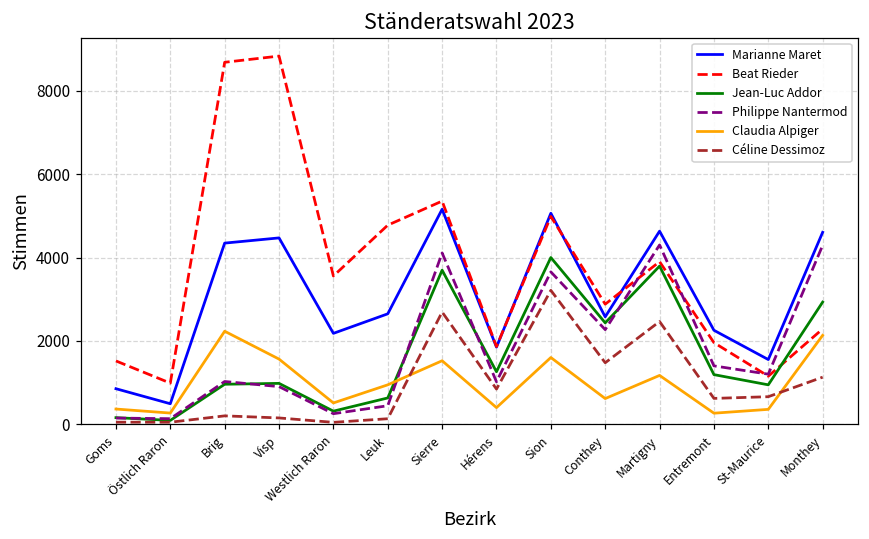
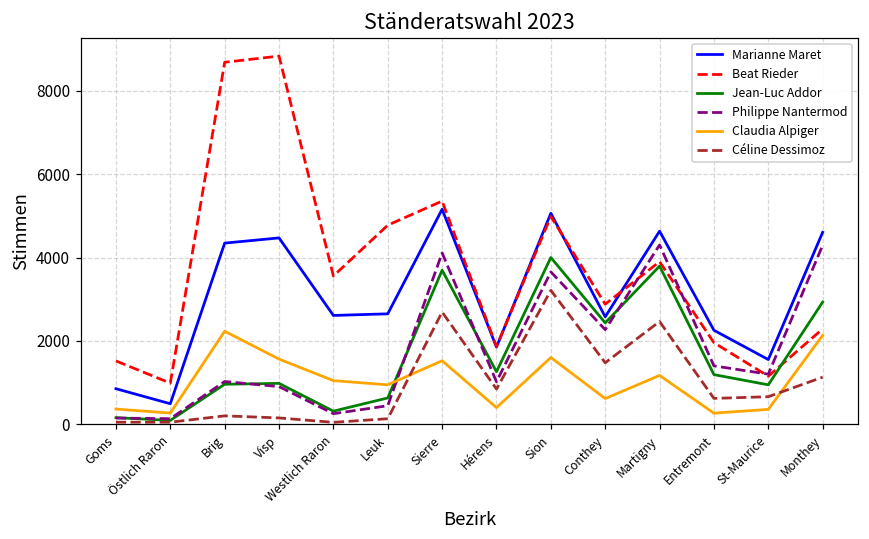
  {
    "Marianne Maret": {
      "Goms": 900,
      "Östlich Raron": 500,
      "Brig": 4300,
      "Visp": 4500,
-     "Westlich Raron": 2200,
+     "Westlich Raron": 2600,
      "Leuk": 2600,
      "Sierre": 5200,
      "Sion": 5100,
      "Conthey": 2600,
      "Martigny": 4600,
      "Entremont": 2300,
      "St-Maurice": 1600,
      "Monthey": 4600
    },
    "Beat Rieder": {
      "Goms": 1500,
      "Östlich Raron": 1000,
      "Brig": 8700,
      "Visp": 8800,
      "Westlich Raron": 3600,
      "Leuk": 4800,
      "Sierre": 5400,
      "Sion": 5000,
      "Conthey": 2900,
      "Martigny": 3900,
      "Entremont": 2000,
      "Monthey": 2300
    },
    "Jean-Luc Addor": {
      "Visp": 1000,
      "Leuk": 600,
      "Sierre": 3700,
      "Hérens": 1300,
      "Sion": 4000,
      "Conthey": 2400,
      "Martigny": 3800,
      "Entremont": 1200,
      "St-Maurice": 900,
      "Monthey": 2900
    },
    "Philippe Nantermod": {
      "Visp": 900,
      "Leuk": 400,
      "Sierre": 4100,
      "Hérens": 1000,
      "Sion": 3700,
      "Conthey": 2300,
      "Martigny": 4300,
      "Entremont": 1400,
      "Monthey": 4300
    },
    "Claudia Alpiger": {
      "Goms": 400,
      "Östlich Raron": 300,
      "Brig": 2200,
      "Visp": 1600,
-     "Westlich Raron": 500,
+     "Westlich Raron": 1000,
      "Leuk": 900,
      "Sierre": 1500,
      "Hérens": 400,
      "Sion": 1600,
      "Conthey": 600,
      "Martigny": 1200,
      "Entremont": 300,
      "St-Maurice": 400,
      "Monthey": 2100
    },
    "Céline Dessimoz": {
      "Goms": 0,
      "Brig": 200,
      "Visp": 100,
      "Westlich Raron": 0,
      "Leuk": 100,
      "Sierre": 2700,
      "Hérens": 800,
      "Sion": 3200,
      "Conthey": 1500,
      "Martigny": 2500,
      "Entremont": 600,
      "St-Maurice": 700,
      "Monthey": 1100
    }
  }
